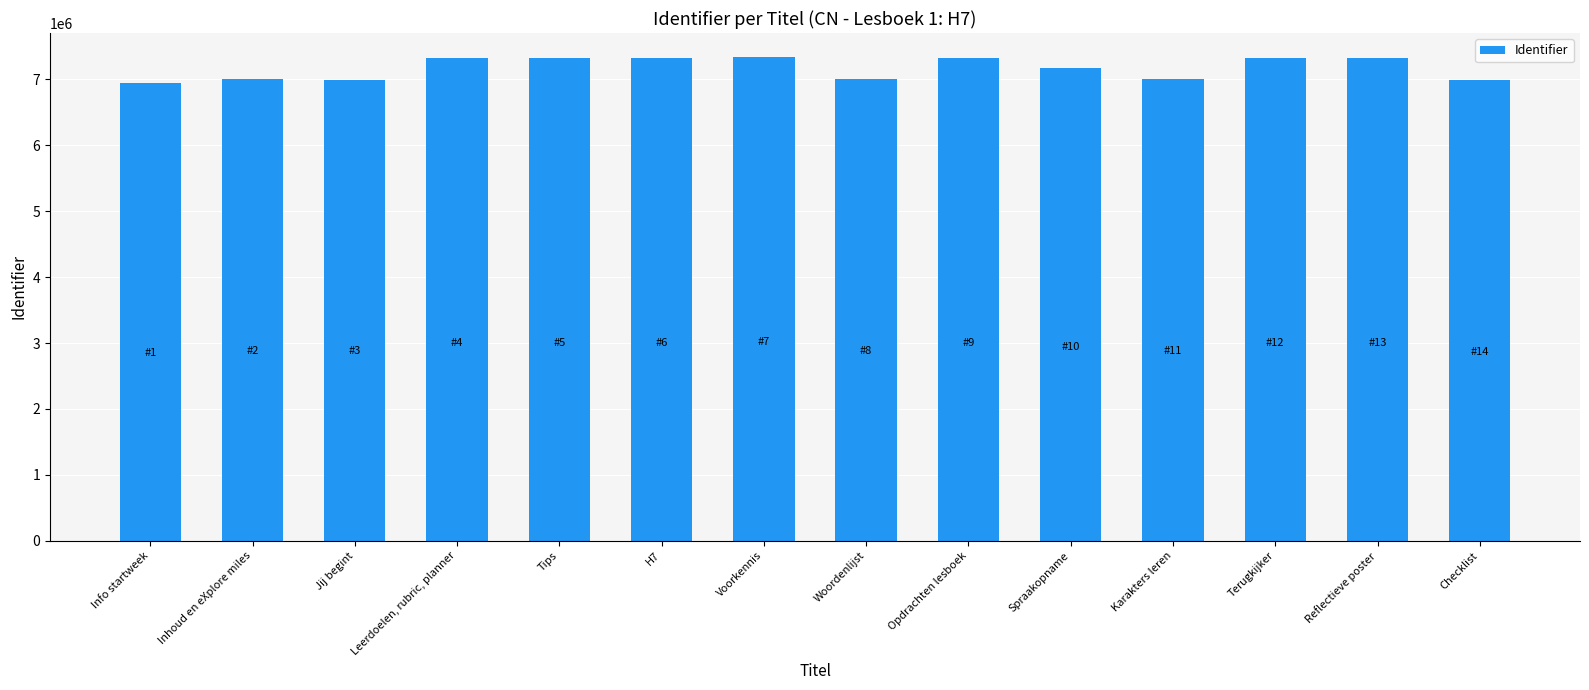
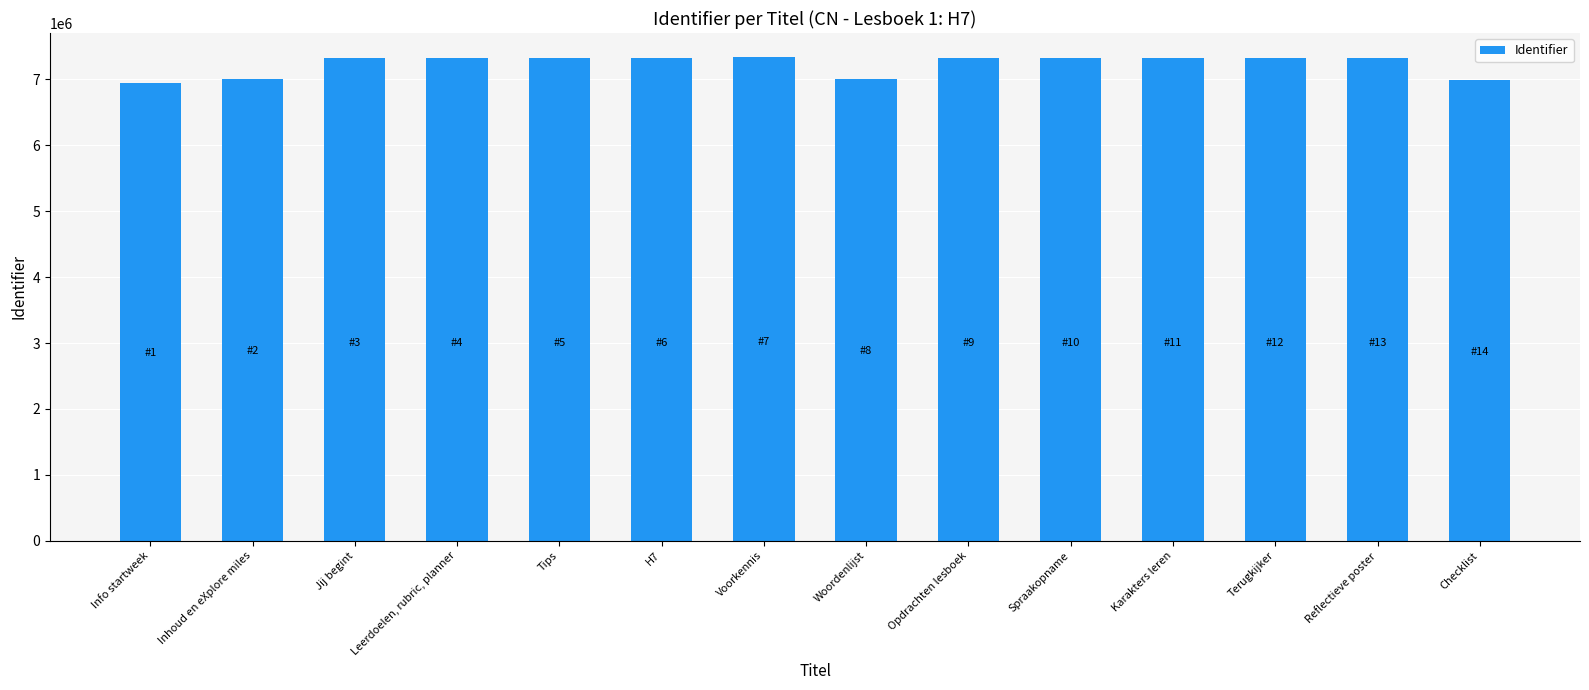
  {
-   "Jij begint": 7000000,
-   "Spraakopname": 7200000,
-   "Karakters leren": 7000000
+   "Jij begint": 7300000,
+   "Spraakopname": 7300000,
+   "Karakters leren": 7300000
  }
